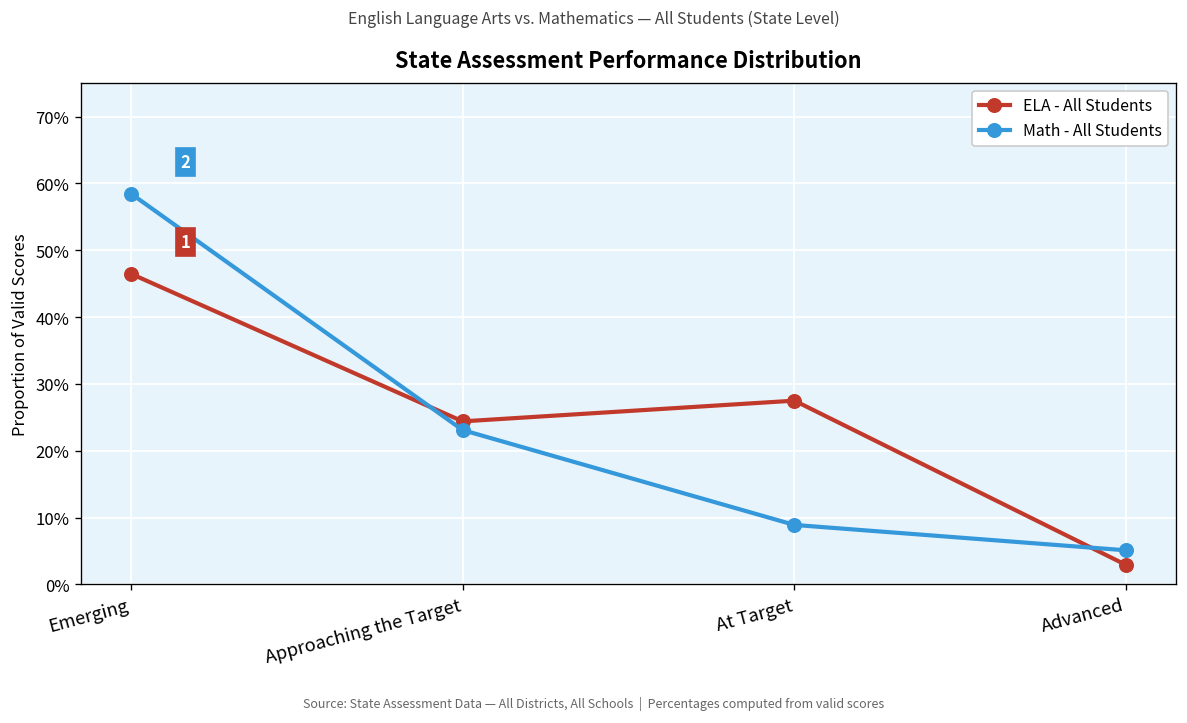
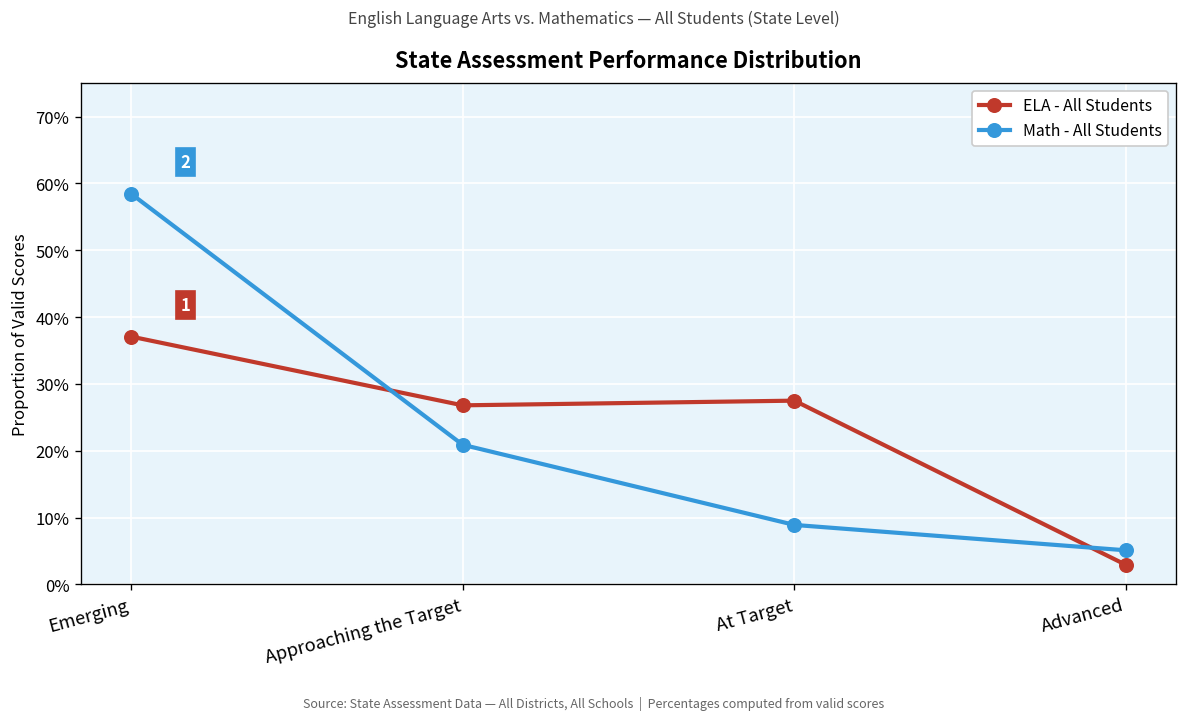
  {
    "ELA - All Students": {
-     "Emerging": "47%",
-     "Approaching the Target": "24%",
+     "Emerging": "37%",
+     "Approaching the Target": "27%",
      "At Target": "28%",
      "Advanced": "3%"
    },
    "Math - All Students": {
      "Emerging": "59%",
-     "Approaching the Target": "23%",
+     "Approaching the Target": "21%",
      "At Target": "9%",
      "Advanced": "5%"
    }
  }
